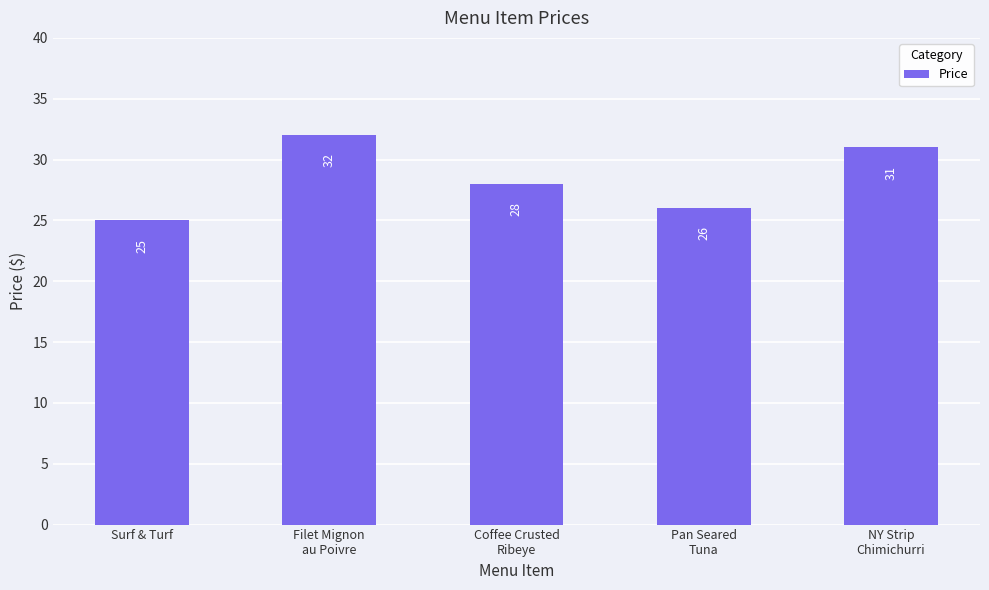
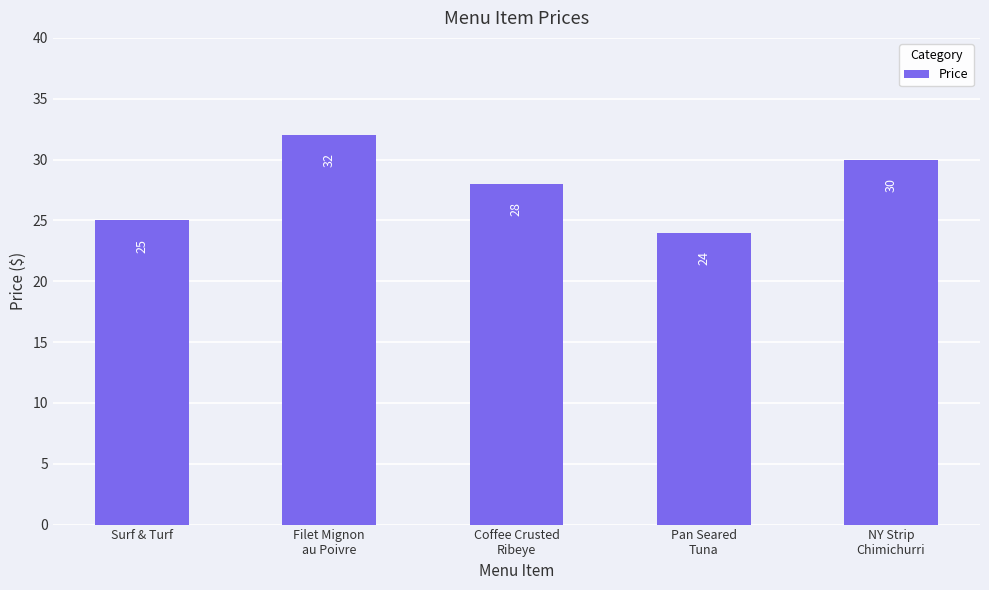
  {
    "Surf & Turf": 25,
    "Filet Mignon au Poivre": 32,
    "Coffee Crusted Ribeye": 28,
-   "Pan Seared Tuna": 26,
-   "NY Strip Chimichurri": 31
+   "Pan Seared Tuna": 24,
+   "NY Strip Chimichurri": 30
  }
